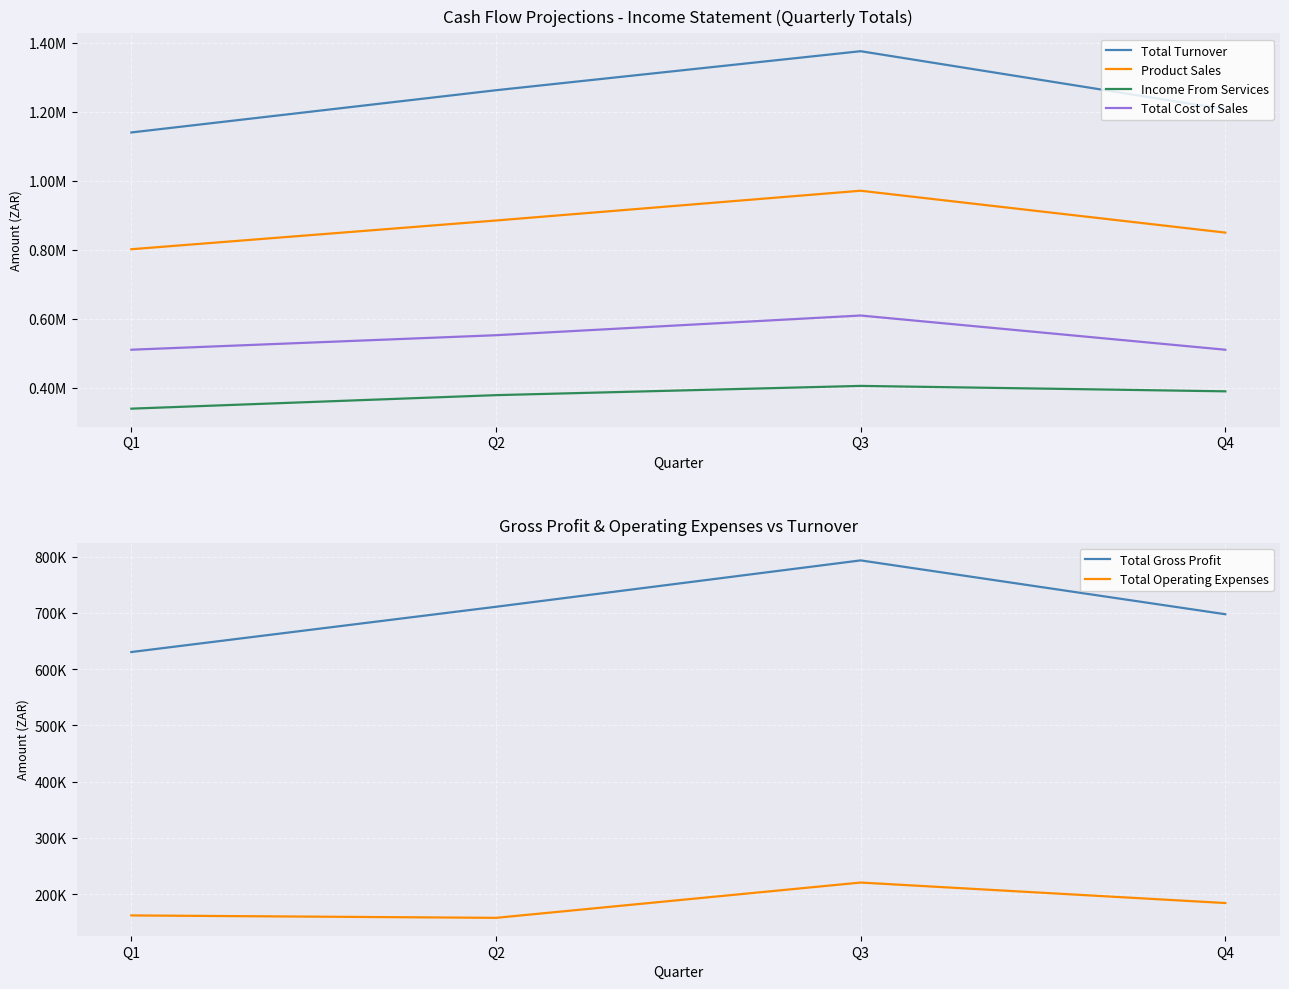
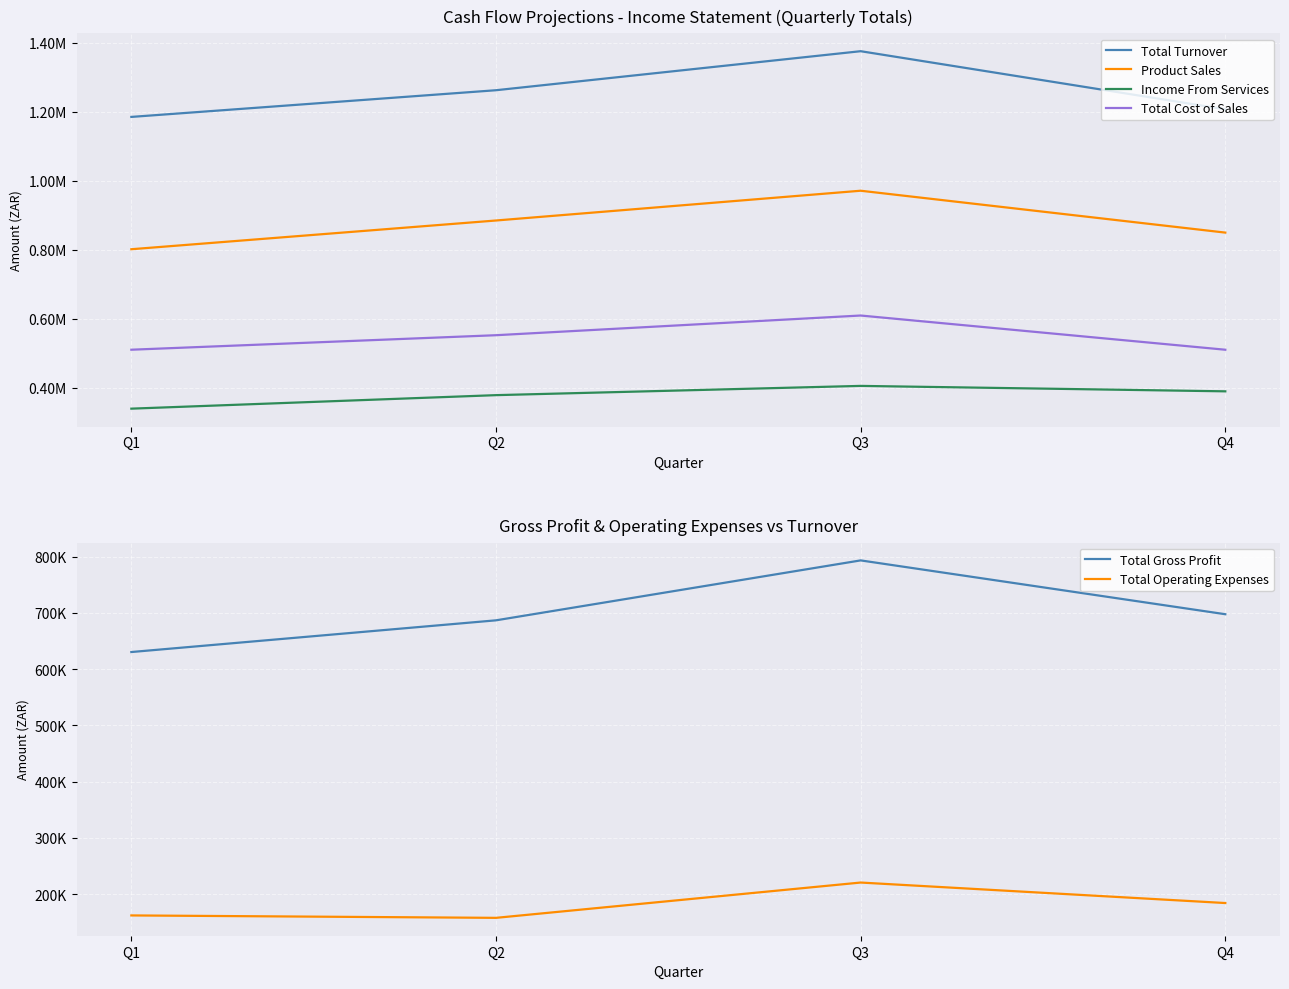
  {
    "Cash Flow Projections - Income Statement (Quarterly Totals)": {
      "Total Turnover": {
-       "Q1": 1140000,
+       "Q1": 1190000,
        "Q2": 1260000,
        "Q3": 1380000
      },
      "Product Sales": {
        "Q1": 800000,
        "Q2": 880000,
        "Q3": 970000,
        "Q4": 850000
      },
      "Income From Services": {
        "Q1": 340000,
        "Q2": 380000,
        "Q3": 400000,
        "Q4": 390000
      },
      "Total Cost of Sales": {
        "Q1": 510000,
        "Q2": 550000,
        "Q3": 610000,
        "Q4": 510000
      }
    },
    "Gross Profit & Operating Expenses vs Turnover": {
      "Total Gross Profit": {
        "Q1": 630000,
-       "Q2": 710000,
+       "Q2": 690000,
        "Q3": 790000,
        "Q4": 700000
      },
      "Total Operating Expenses": {
        "Q1": 160000,
        "Q2": 160000,
        "Q3": 220000,
        "Q4": 180000
      }
    }
  }
